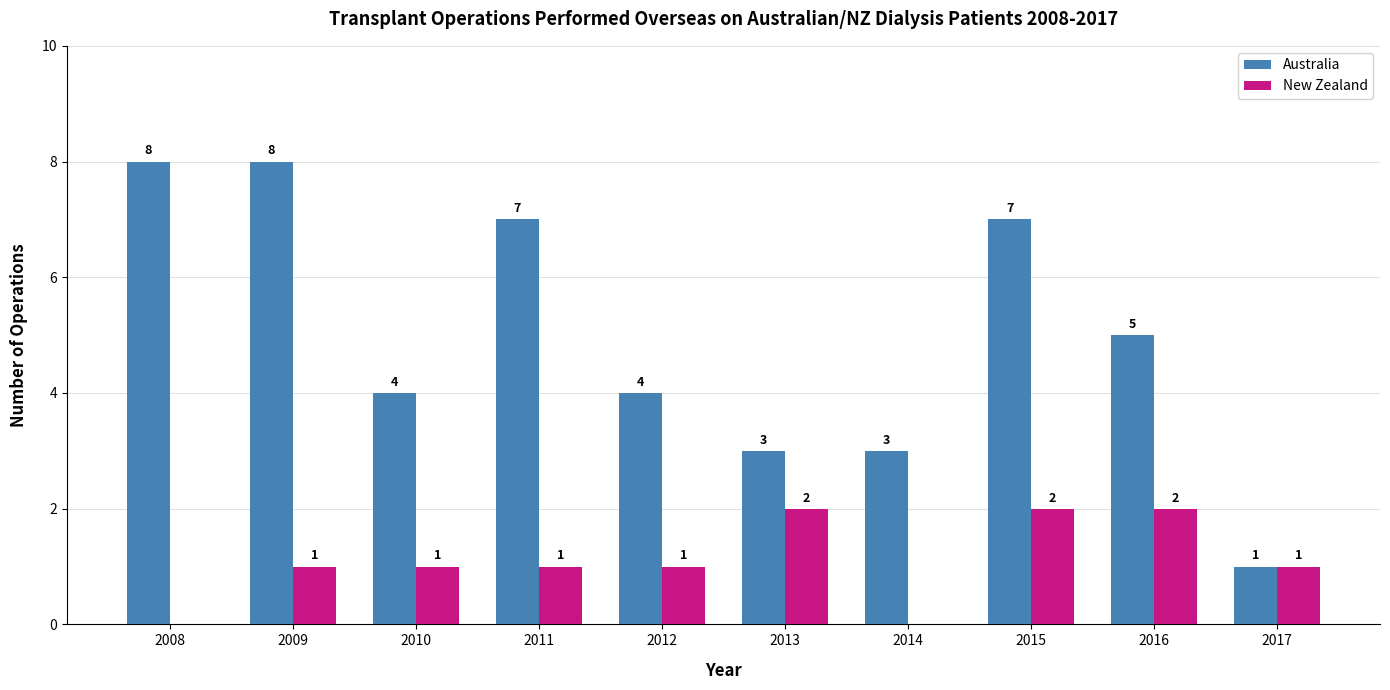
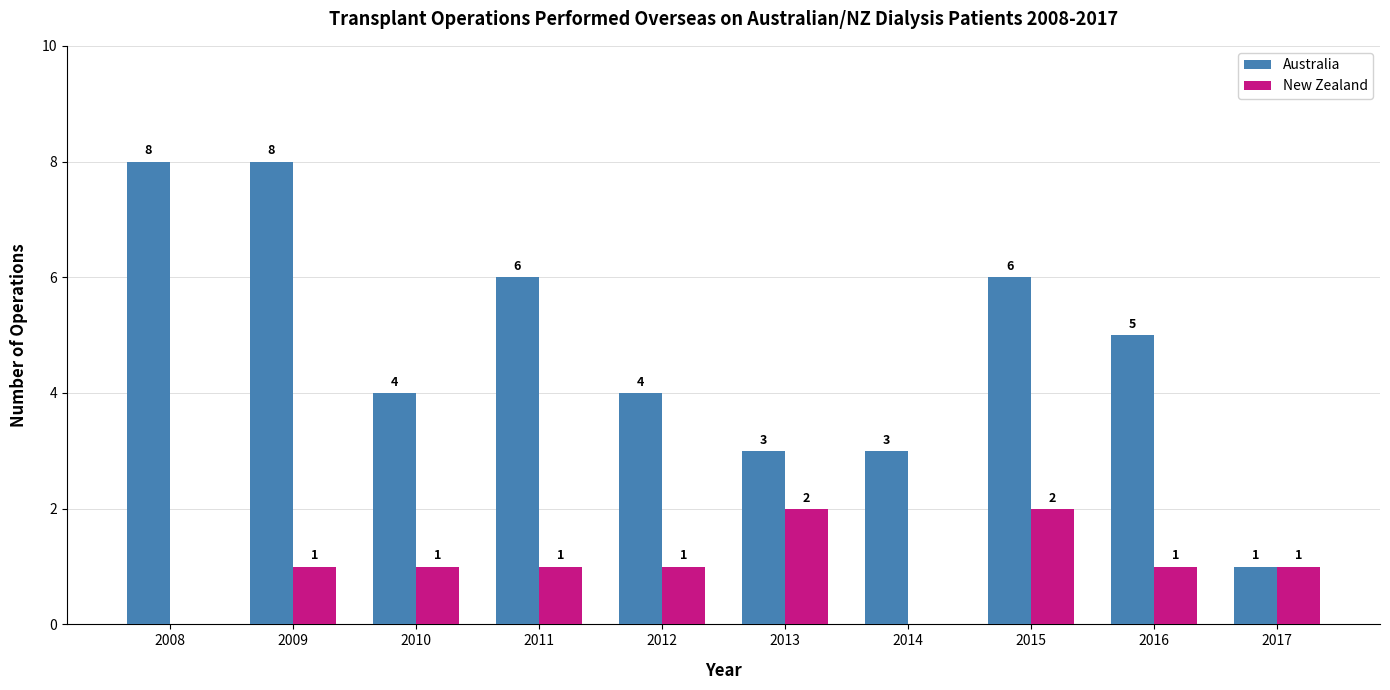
  {
    "Australia": {
      "2008": 8,
      "2009": 8,
      "2010": 4,
-     "2011": 7,
+     "2011": 6,
      "2012": 4,
      "2013": 3,
      "2014": 3,
-     "2015": 7,
+     "2015": 6,
      "2016": 5,
      "2017": 1
    },
    "New Zealand": {
      "2009": 1,
      "2010": 1,
      "2011": 1,
      "2012": 1,
      "2013": 2,
      "2015": 2,
-     "2016": 2,
+     "2016": 1,
      "2017": 1
    }
  }
